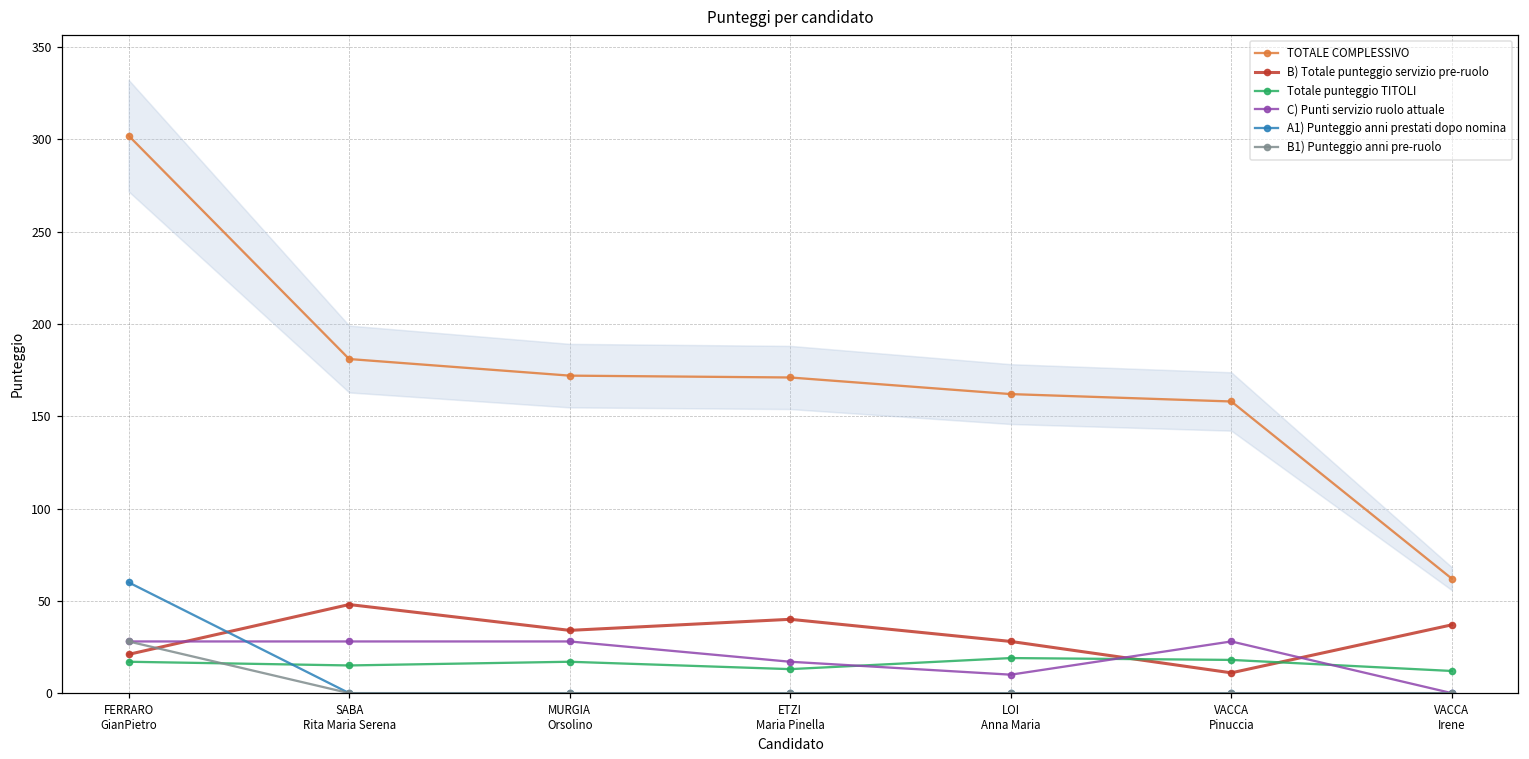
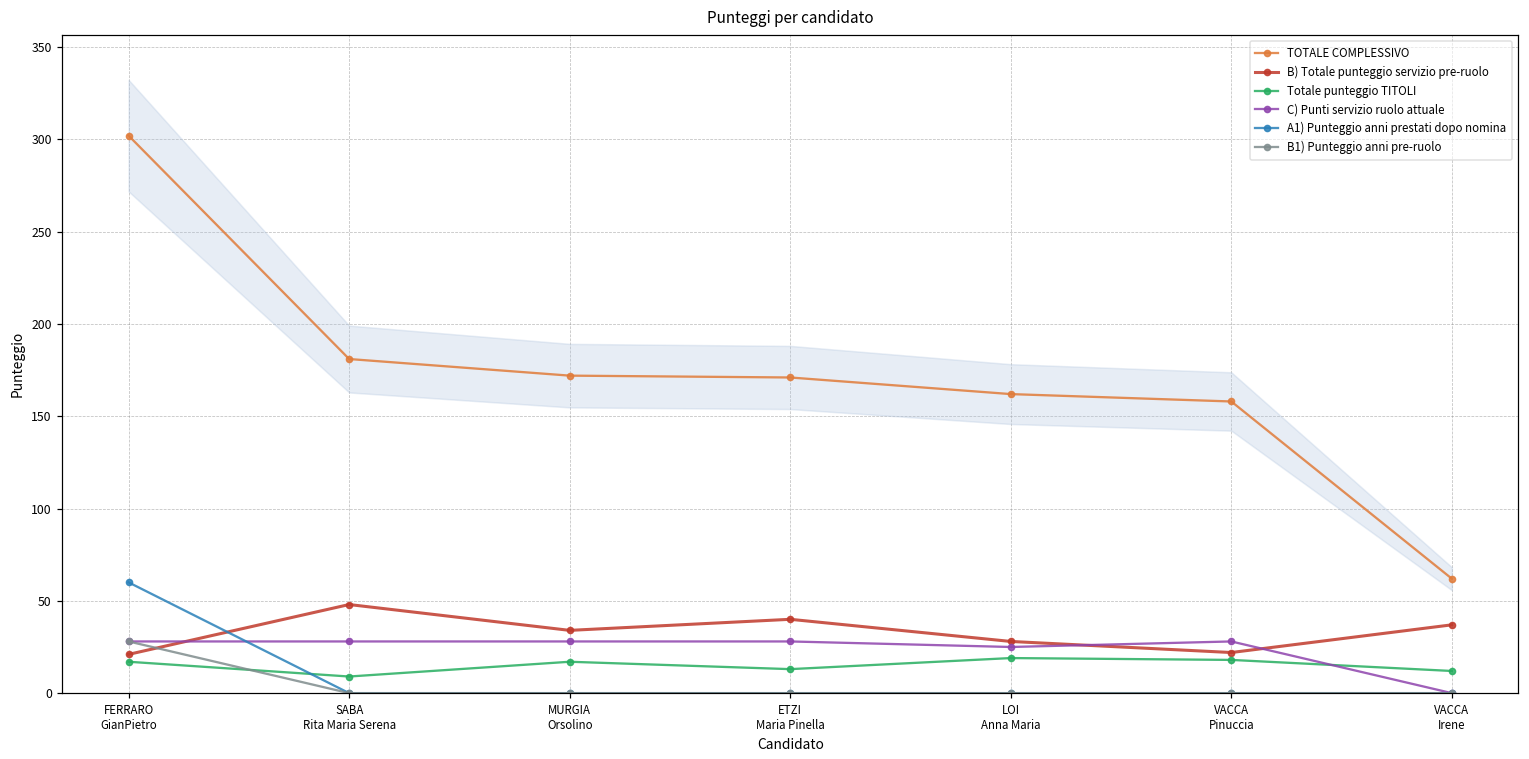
  {
    "TOTALE COMPLESSIVO": {
      "FERRARO GianPietro": 302,
      "SABA Rita Maria Serena": 181,
      "MURGIA Orsolino": 172,
      "ETZI Maria Pinella": 171,
      "LOI Anna Maria": 162,
      "VACCA Pinuccia": 158,
      "VACCA Irene": 62
    },
    "B) Totale punteggio servizio pre-ruolo": {
      "FERRARO GianPietro": 21,
      "SABA Rita Maria Serena": 48,
      "MURGIA Orsolino": 34,
      "ETZI Maria Pinella": 40,
      "LOI Anna Maria": 28,
-     "VACCA Pinuccia": 11,
+     "VACCA Pinuccia": 22,
      "VACCA Irene": 37
    },
    "Totale punteggio TITOLI": {
      "FERRARO GianPietro": 17,
-     "SABA Rita Maria Serena": 15,
+     "SABA Rita Maria Serena": 9,
      "MURGIA Orsolino": 17,
      "ETZI Maria Pinella": 13,
      "LOI Anna Maria": 19,
      "VACCA Pinuccia": 18,
      "VACCA Irene": 12
    },
    "C) Punti servizio ruolo attuale": {
      "SABA Rita Maria Serena": 28,
      "MURGIA Orsolino": 28,
-     "ETZI Maria Pinella": 17,
-     "LOI Anna Maria": 10,
+     "ETZI Maria Pinella": 28,
+     "LOI Anna Maria": 25,
      "VACCA Pinuccia": 28
    },
    "A1) Punteggio anni prestati dopo nomina": {
      "FERRARO GianPietro": 60
    }
  }
